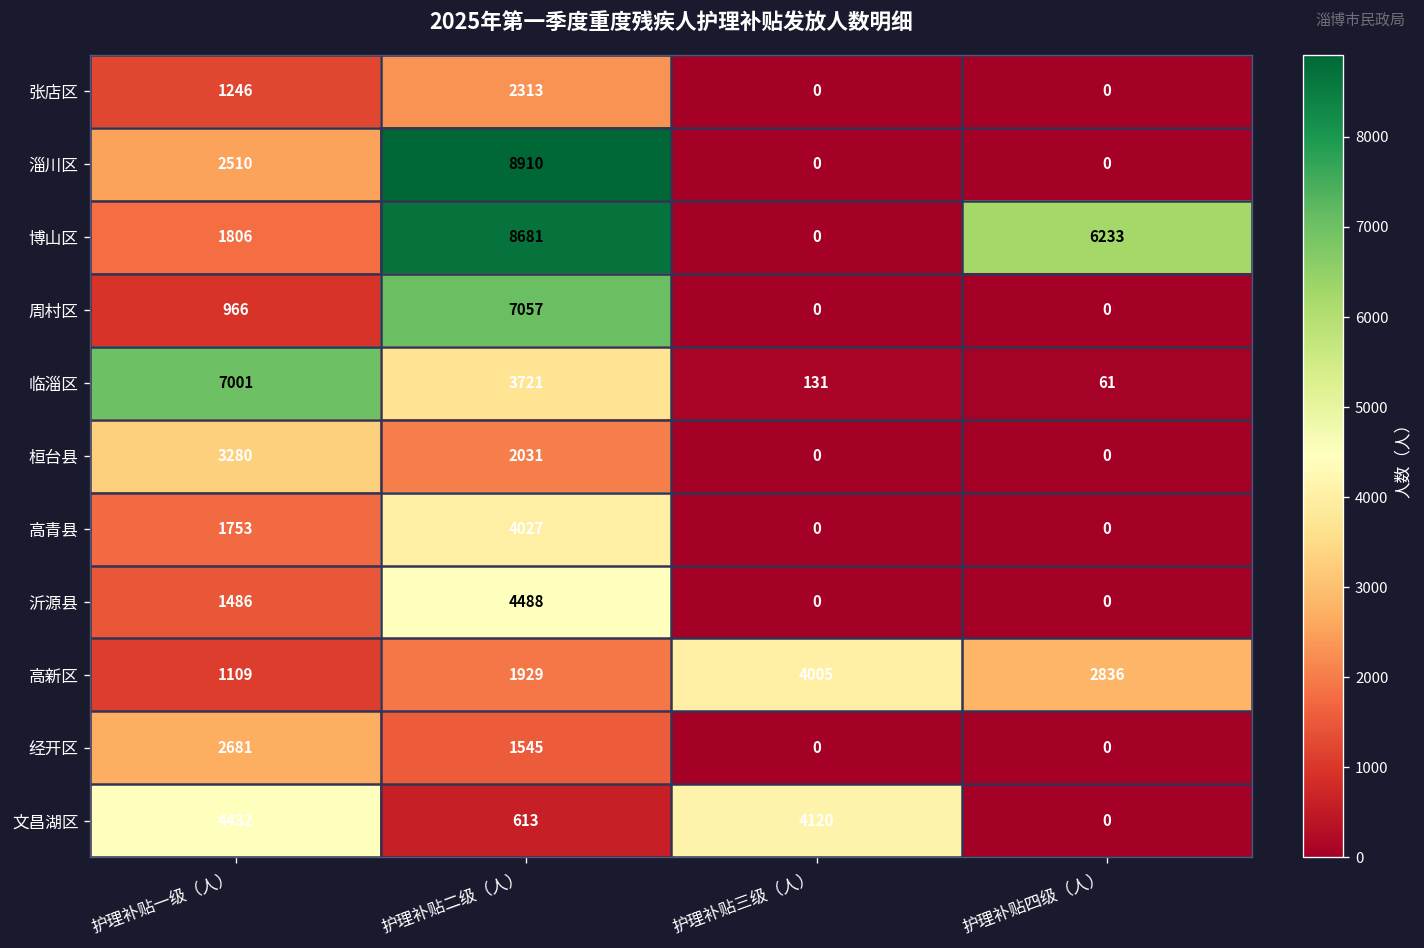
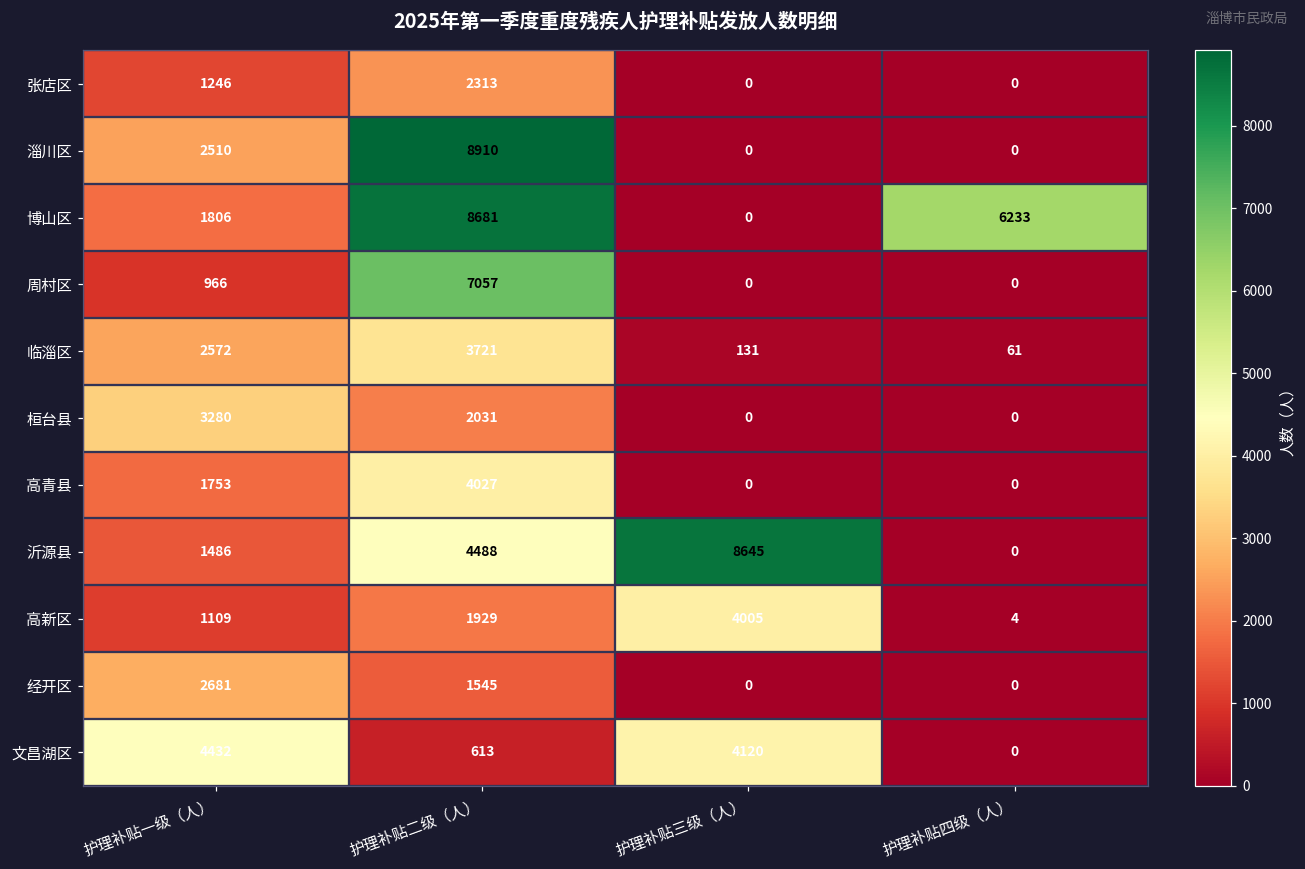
  {
    "张店区": {
      "护理补贴一级（人）": 1246,
      "护理补贴二级（人）": 2313,
      "护理补贴三级（人）": 0,
      "护理补贴四级（人）": 0
    },
    "淄川区": {
      "护理补贴一级（人）": 2510,
      "护理补贴二级（人）": 8910,
      "护理补贴三级（人）": 0,
      "护理补贴四级（人）": 0
    },
    "博山区": {
      "护理补贴一级（人）": 1806,
      "护理补贴二级（人）": 8681,
      "护理补贴三级（人）": 0,
      "护理补贴四级（人）": 6233
    },
    "周村区": {
      "护理补贴一级（人）": 966,
      "护理补贴二级（人）": 7057,
      "护理补贴三级（人）": 0,
      "护理补贴四级（人）": 0
    },
    "临淄区": {
-     "护理补贴一级（人）": 7001,
+     "护理补贴一级（人）": 2572,
      "护理补贴二级（人）": 3721,
      "护理补贴三级（人）": 131,
      "护理补贴四级（人）": 61
    },
    "桓台县": {
      "护理补贴一级（人）": 3280,
      "护理补贴二级（人）": 2031,
      "护理补贴三级（人）": 0,
      "护理补贴四级（人）": 0
    },
    "高青县": {
      "护理补贴一级（人）": 1753,
      "护理补贴二级（人）": 4027,
      "护理补贴三级（人）": 0,
      "护理补贴四级（人）": 0
    },
    "沂源县": {
      "护理补贴一级（人）": 1486,
      "护理补贴二级（人）": 4488,
-     "护理补贴三级（人）": 0,
+     "护理补贴三级（人）": 8645,
      "护理补贴四级（人）": 0
    },
    "高新区": {
      "护理补贴一级（人）": 1109,
      "护理补贴二级（人）": 1929,
      "护理补贴三级（人）": 4005,
-     "护理补贴四级（人）": 2836
+     "护理补贴四级（人）": 4
    },
    "经开区": {
      "护理补贴一级（人）": 2681,
      "护理补贴二级（人）": 1545,
      "护理补贴三级（人）": 0,
      "护理补贴四级（人）": 0
    },
    "文昌湖区": {
      "护理补贴一级（人）": 4432,
      "护理补贴二级（人）": 613,
      "护理补贴三级（人）": 4120,
      "护理补贴四级（人）": 0
    }
  }
